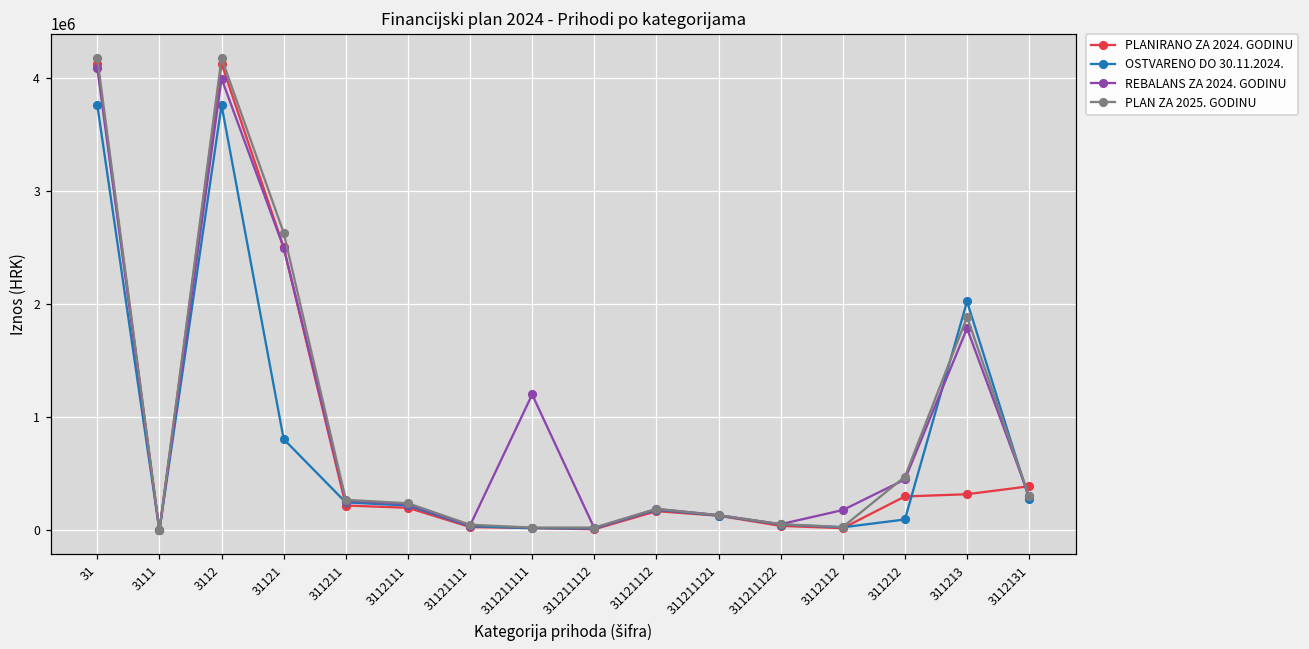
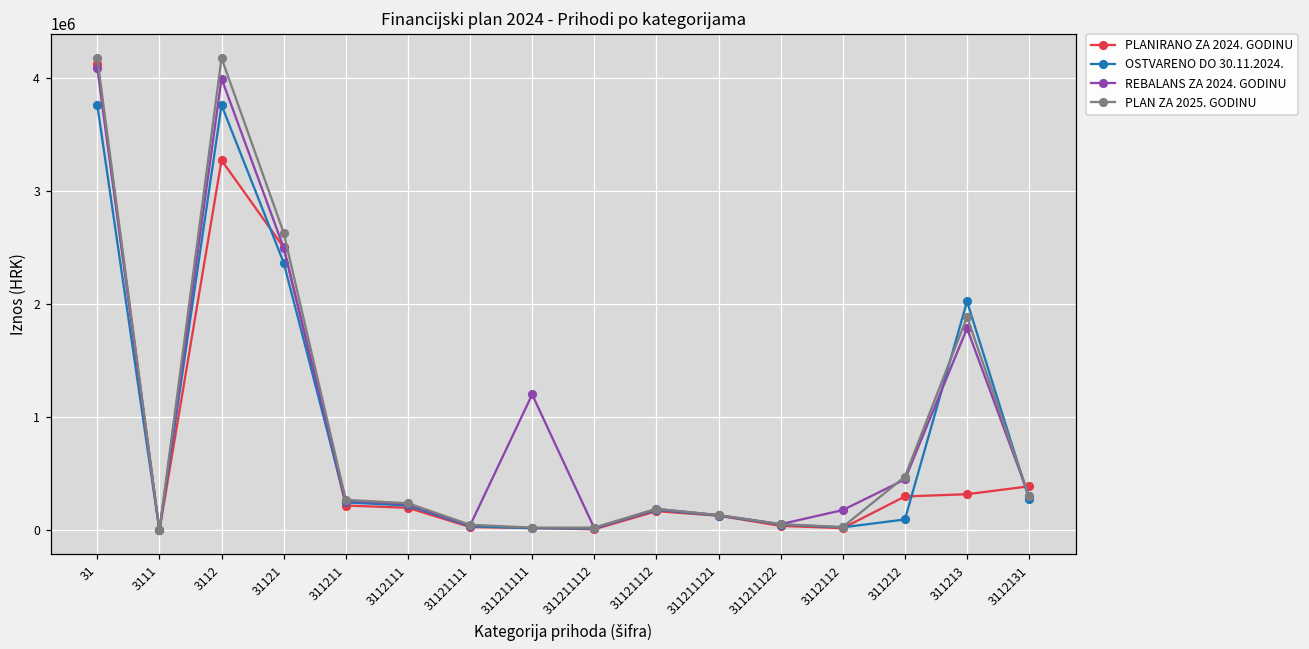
  {
    "PLANIRANO ZA 2024. GODINU": {
      "31": 4130000,
-     "3112": 4130000,
+     "3112": 3270000,
      "311211": 220000,
      "311212": 300000,
      "311213": 320000,
      "3112131": 390000
    },
    "OSTVARENO DO 30.11.2024.": {
      "31": 3760000,
      "3112": 3760000,
-     "31121": 810000,
+     "31121": 2370000,
      "311212": 100000,
      "311213": 2020000,
      "3112131": 280000
    },
    "REBALANS ZA 2024. GODINU": {
      "31": 4090000,
      "3112": 3990000,
      "311211111": 1200000,
      "3112112": 180000,
      "311212": 450000,
      "311213": 1790000
    },
    "PLAN ZA 2025. GODINU": {
      "31": 4180000,
      "3112": 4180000,
      "31121": 2630000,
      "311212": 480000,
      "311213": 1890000
    }
  }
